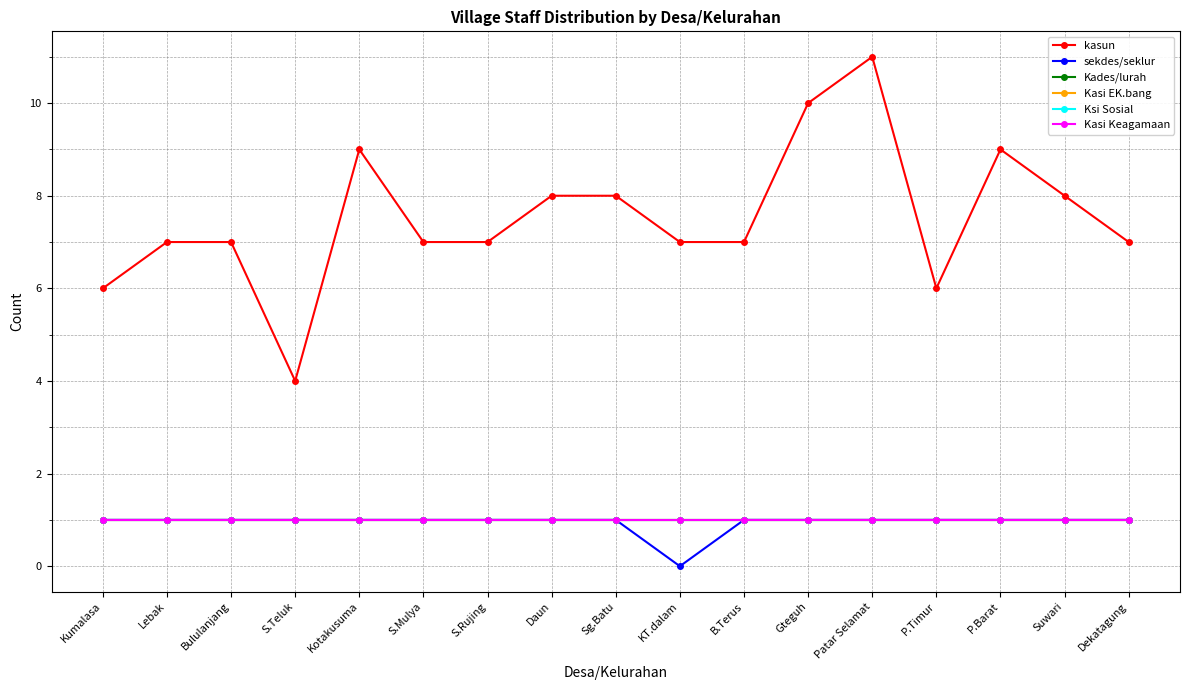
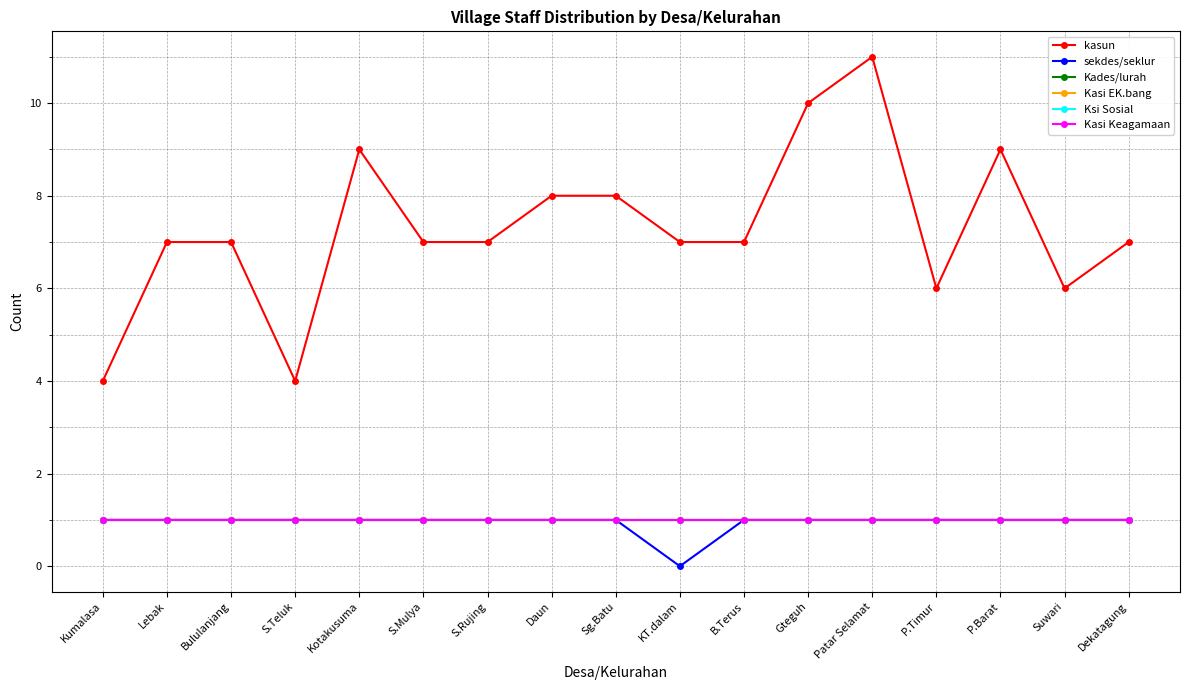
  {
    "kasun": {
-     "Kumalasa": 6,
+     "Kumalasa": 4,
      "Lebak": 7,
      "Bululanjang": 7,
      "S.Teluk": 4,
      "Kotakusuma": 9,
      "S.Mulya": 7,
      "S.Rujing": 7,
      "Daun": 8,
      "Sg.Batu": 8,
      "KT.dalam": 7,
      "B.Terus": 7,
      "Gteguh": 10,
      "Patar Selamat": 11,
      "P.Timur": 6,
      "P.Barat": 9,
-     "Suwari": 8,
+     "Suwari": 6,
      "Dekatagung": 7
    },
    "sekdes/seklur": {
      "KT.dalam": 0
    },
    "Kasi Keagamaan": {
      "KT.dalam": 1
    }
  }
